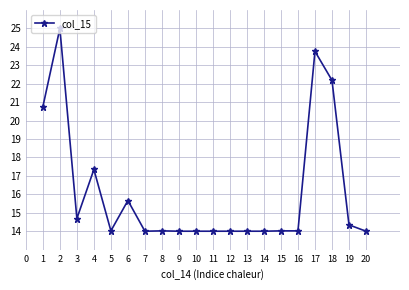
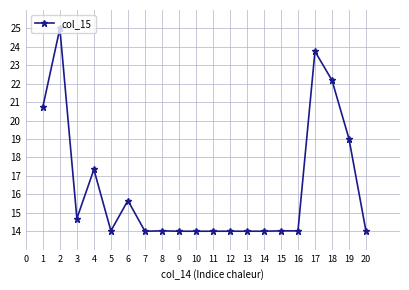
  {
    "1": 20.8,
    "3": 14.7,
    "4": 17.3,
    "5": 14.0,
    "6": 15.7,
    "7": 14.0,
    "8": 14.0,
    "9": 14.0,
    "10": 14.0,
    "11": 14.0,
    "12": 14.0,
    "13": 14.0,
    "14": 14.0,
    "15": 14.0,
    "16": 14.0,
    "17": 23.8,
    "18": 22.2,
-   "19": 14.3,
+   "19": 19.0,
    "20": 14.0
  }
